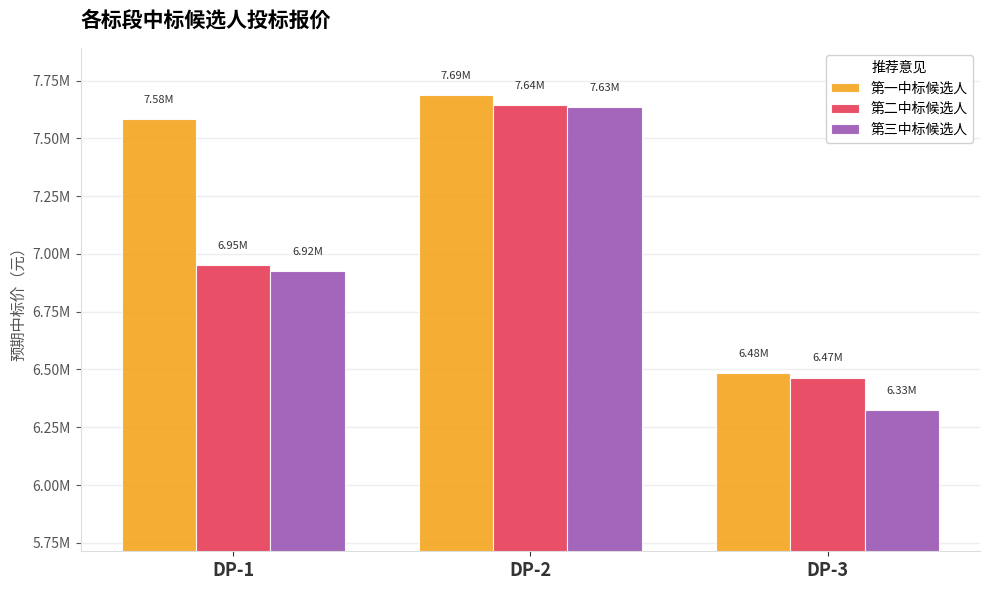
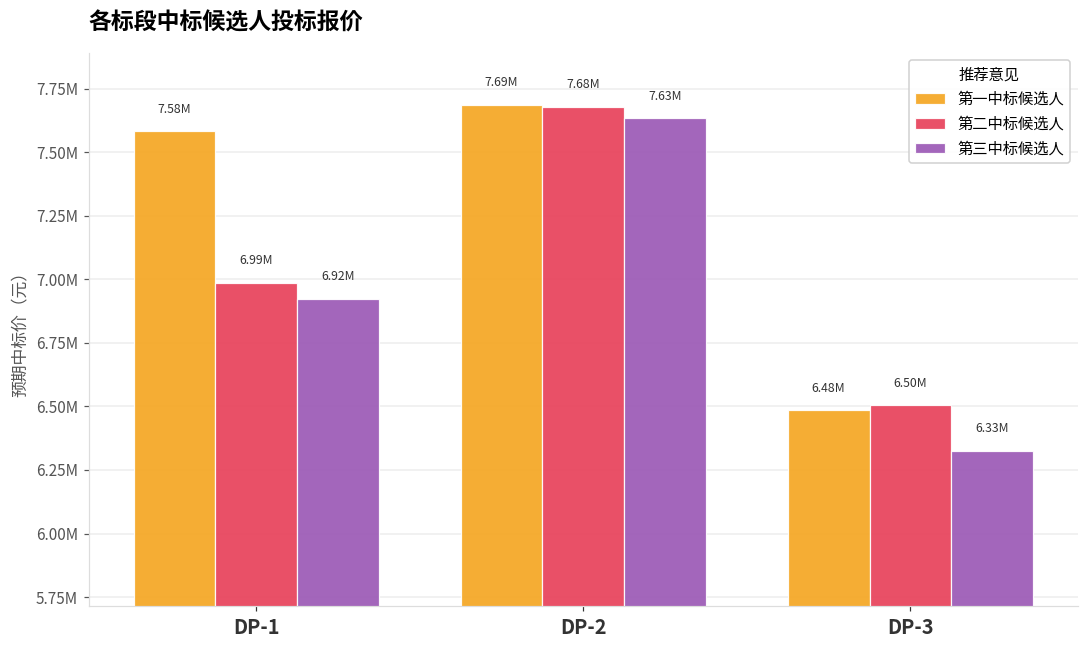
  {
    "第一中标候选人": {
      "DP-1": "7.58M",
      "DP-2": "7.69M",
      "DP-3": "6.48M"
    },
    "第二中标候选人": {
-     "DP-1": "6.95M",
-     "DP-2": "7.64M",
-     "DP-3": "6.47M"
+     "DP-1": "6.99M",
+     "DP-2": "7.68M",
+     "DP-3": "6.50M"
    },
    "第三中标候选人": {
      "DP-1": "6.92M",
      "DP-2": "7.63M",
      "DP-3": "6.33M"
    }
  }
